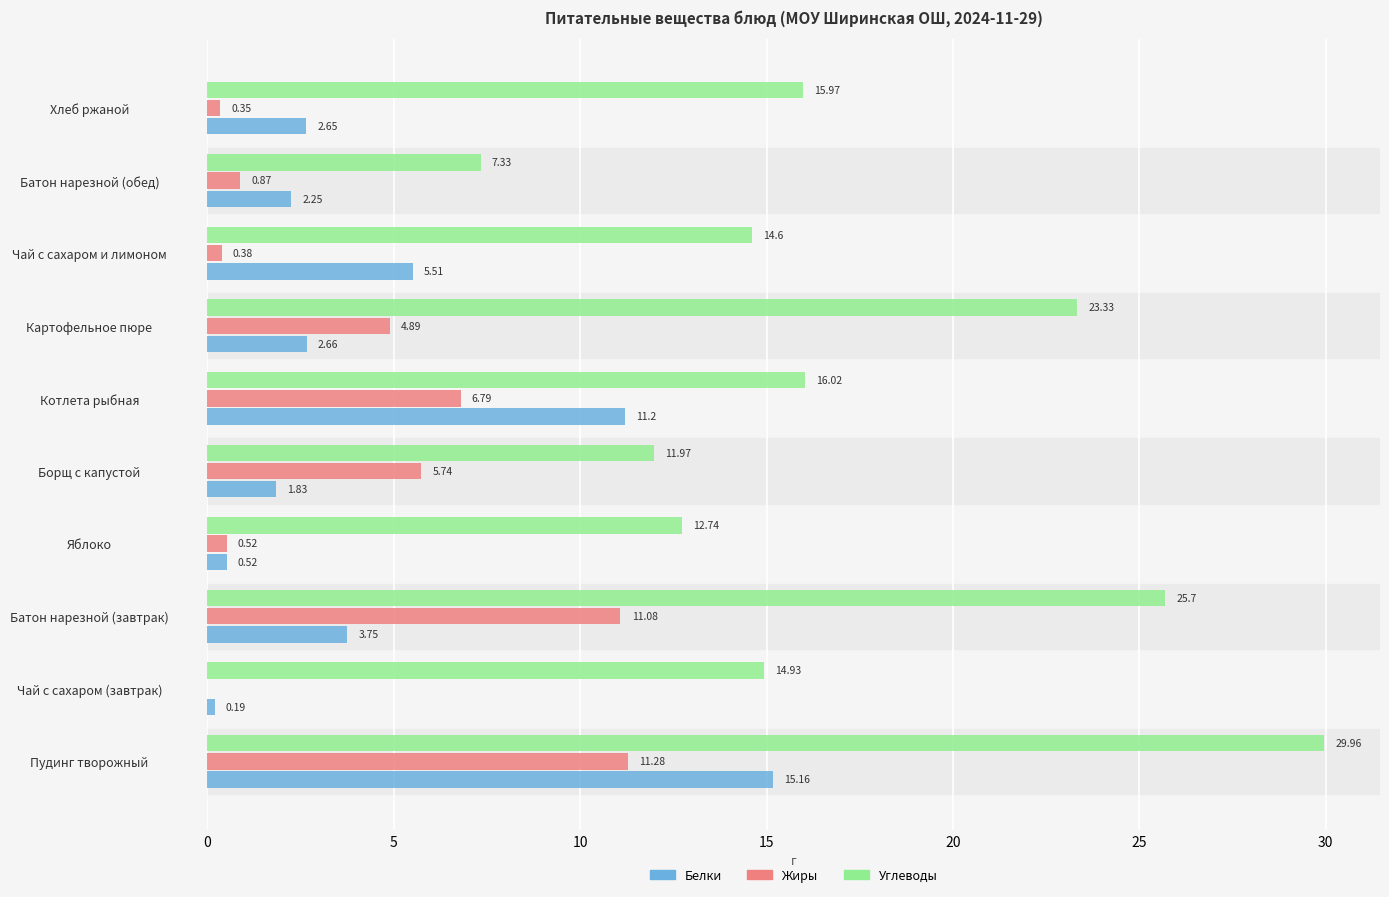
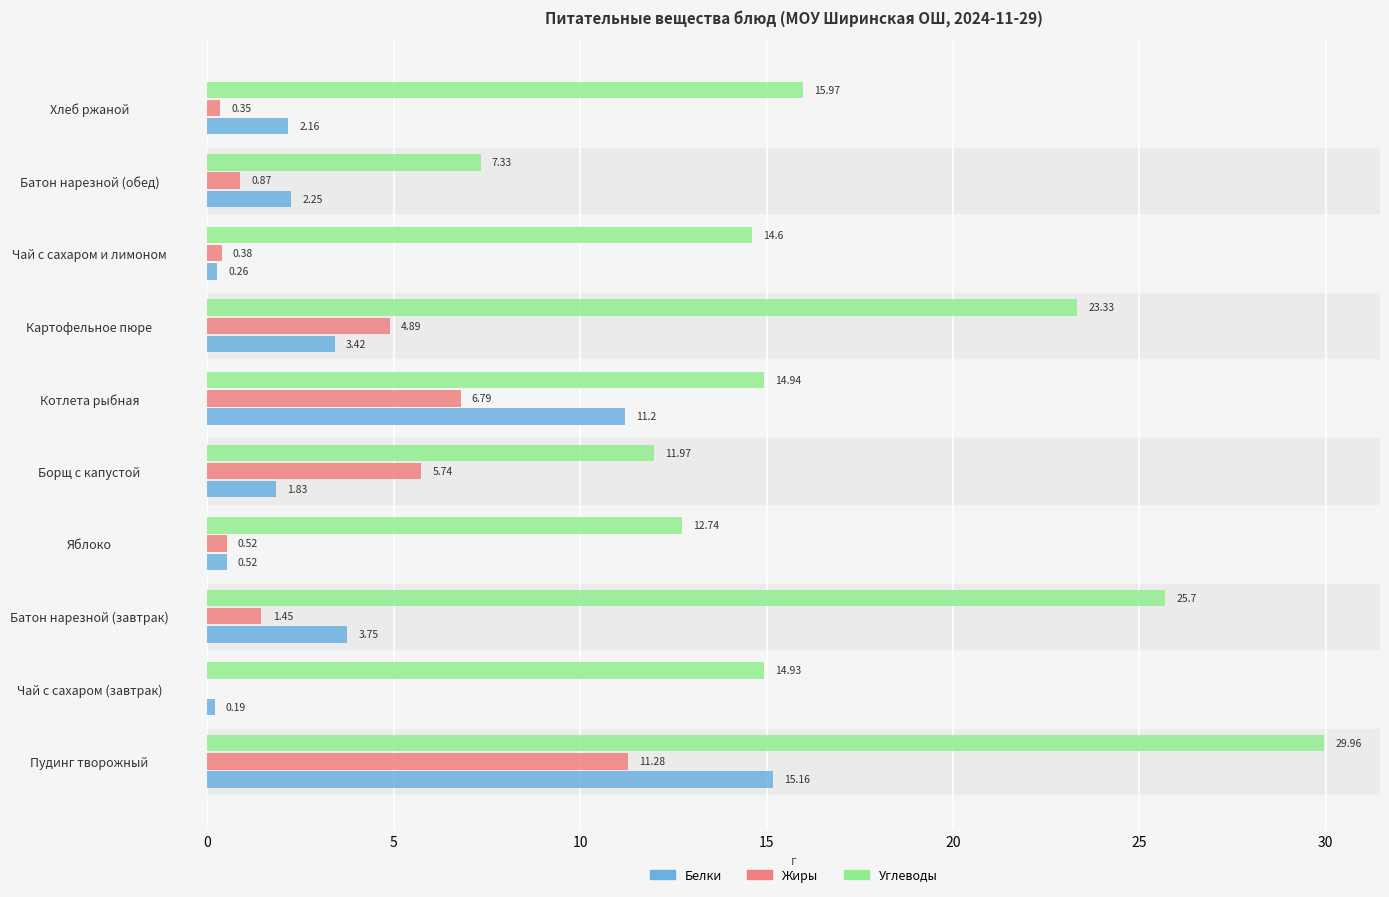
  {
    "Белки": {
-     "Хлеб ржаной": 2.65,
+     "Хлеб ржаной": 2.16,
      "Батон нарезной (обед)": 2.25,
-     "Чай с сахаром и лимоном": 5.51,
-     "Картофельное пюре": 2.66,
+     "Чай с сахаром и лимоном": 0.26,
+     "Картофельное пюре": 3.42,
      "Котлета рыбная": 11.2,
      "Борщ с капустой": 1.83,
      "Яблоко": 0.52,
      "Батон нарезной (завтрак)": 3.75,
      "Чай с сахаром (завтрак)": 0.19,
      "Пудинг творожный": 15.16
    },
    "Жиры": {
      "Хлеб ржаной": 0.35,
      "Батон нарезной (обед)": 0.87,
      "Чай с сахаром и лимоном": 0.38,
      "Картофельное пюре": 4.89,
      "Котлета рыбная": 6.79,
      "Борщ с капустой": 5.74,
      "Яблоко": 0.52,
-     "Батон нарезной (завтрак)": 11.08,
+     "Батон нарезной (завтрак)": 1.45,
      "Пудинг творожный": 11.28
    },
    "Углеводы": {
      "Хлеб ржаной": 15.97,
      "Батон нарезной (обед)": 7.33,
      "Чай с сахаром и лимоном": 14.6,
      "Картофельное пюре": 23.33,
-     "Котлета рыбная": 16.02,
+     "Котлета рыбная": 14.94,
      "Борщ с капустой": 11.97,
      "Яблоко": 12.74,
      "Батон нарезной (завтрак)": 25.7,
      "Чай с сахаром (завтрак)": 14.93,
      "Пудинг творожный": 29.96
    }
  }
